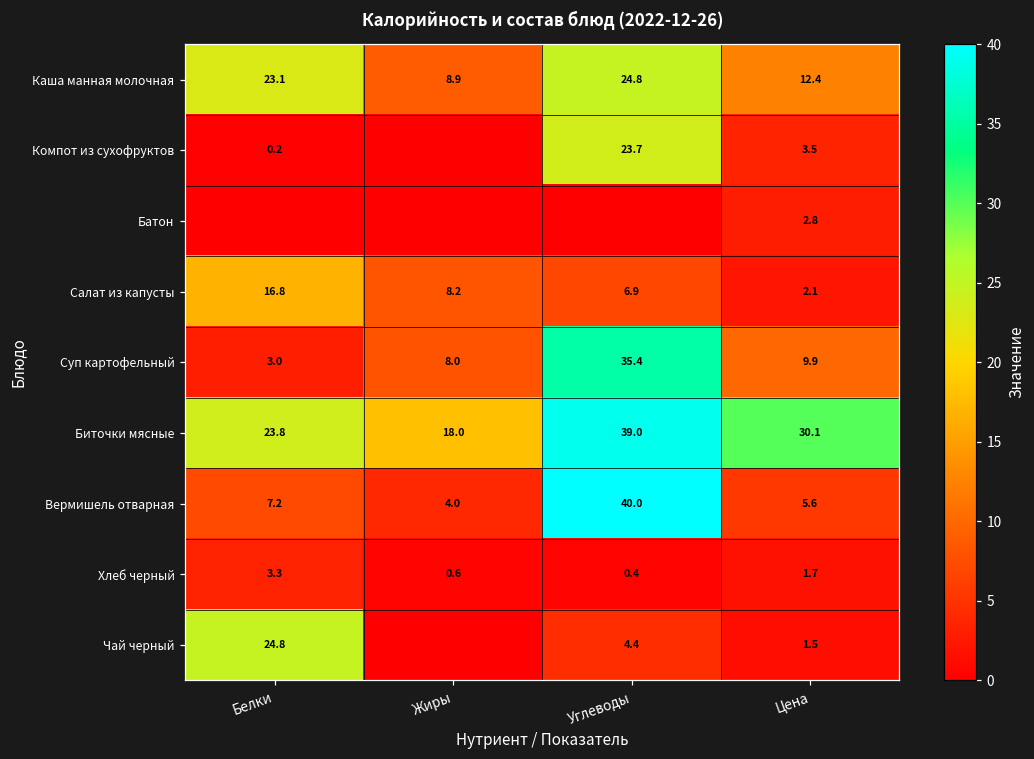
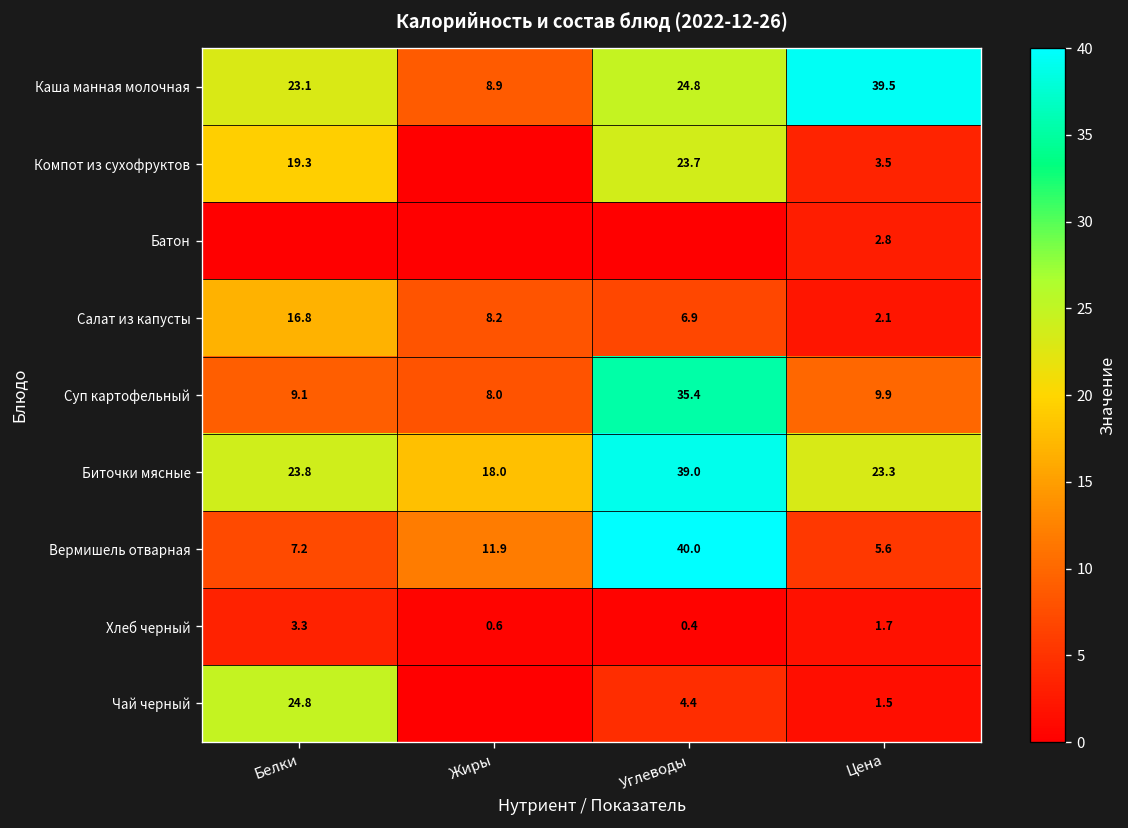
  {
    "Каша манная молочная": {
      "Белки": 23.1,
      "Жиры": 8.9,
      "Углеводы": 24.8,
-     "Цена": 12.4
+     "Цена": 39.5
    },
    "Компот из сухофруктов": {
-     "Белки": 0.2,
+     "Белки": 19.3,
      "Углеводы": 23.7,
      "Цена": 3.5
    },
    "Батон": {
      "Цена": 2.8
    },
    "Салат из капусты": {
      "Белки": 16.8,
      "Жиры": 8.2,
      "Углеводы": 6.9,
      "Цена": 2.1
    },
    "Суп картофельный": {
-     "Белки": 3.0,
+     "Белки": 9.1,
      "Жиры": 8.0,
      "Углеводы": 35.4,
      "Цена": 9.9
    },
    "Биточки мясные": {
      "Белки": 23.8,
      "Жиры": 18.0,
      "Углеводы": 39.0,
-     "Цена": 30.1
+     "Цена": 23.3
    },
    "Вермишель отварная": {
      "Белки": 7.2,
-     "Жиры": 4.0,
+     "Жиры": 11.9,
      "Углеводы": 40.0,
      "Цена": 5.6
    },
    "Хлеб черный": {
      "Белки": 3.3,
      "Жиры": 0.6,
      "Углеводы": 0.4,
      "Цена": 1.7
    },
    "Чай черный": {
      "Белки": 24.8,
      "Углеводы": 4.4,
      "Цена": 1.5
    }
  }
